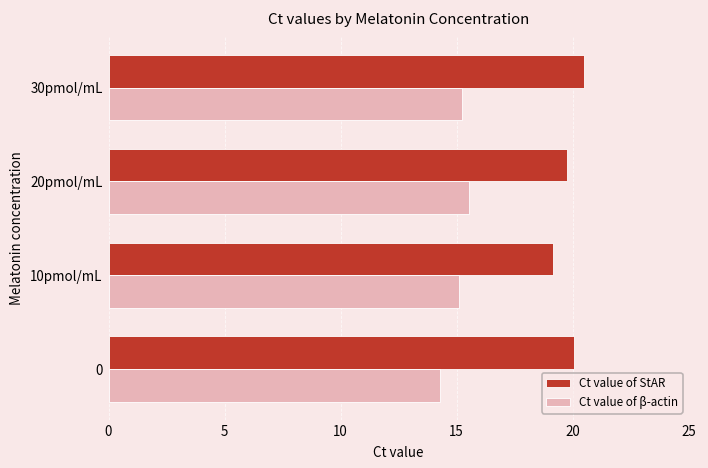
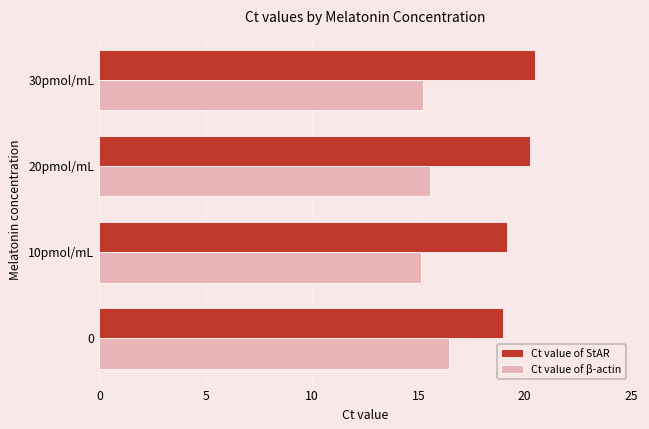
  {
    "Ct value of StAR": {
      "30pmol/mL": 20.5,
-     "20pmol/mL": 19.8,
+     "20pmol/mL": 20.3,
      "10pmol/mL": 19.2,
-     "0": 20.1
+     "0": 19.0
    },
    "Ct value of β-actin": {
      "30pmol/mL": 15.2,
      "20pmol/mL": 15.5,
      "10pmol/mL": 15.1,
-     "0": 14.3
+     "0": 16.4
    }
  }
